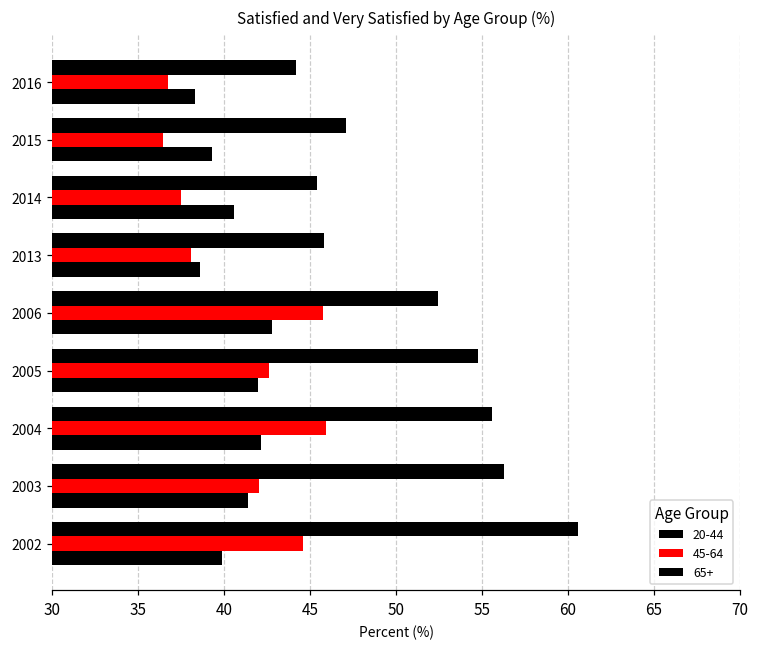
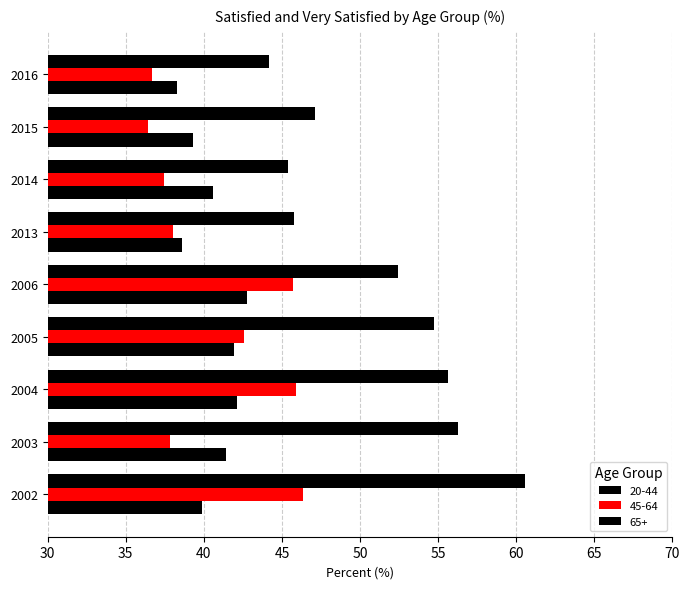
  {
    "45-64": {
      "2016": 36.7,
      "2015": 36.5,
      "2014": 37.5,
      "2013": 38.1,
      "2006": 45.7,
      "2005": 42.6,
      "2004": 45.9,
-     "2003": 42.1,
-     "2002": 44.6
+     "2003": 37.8,
+     "2002": 46.3
    }
  }
